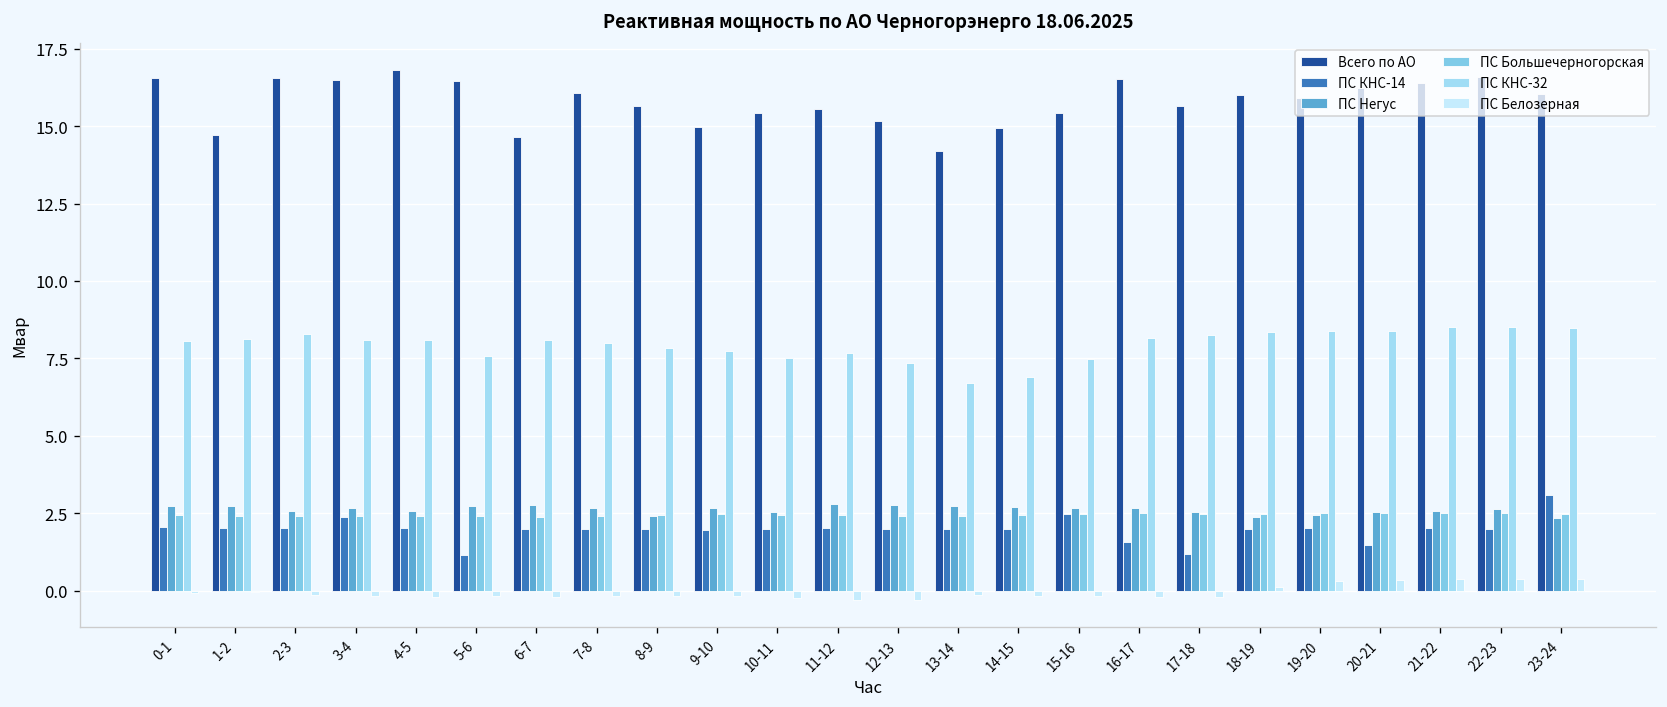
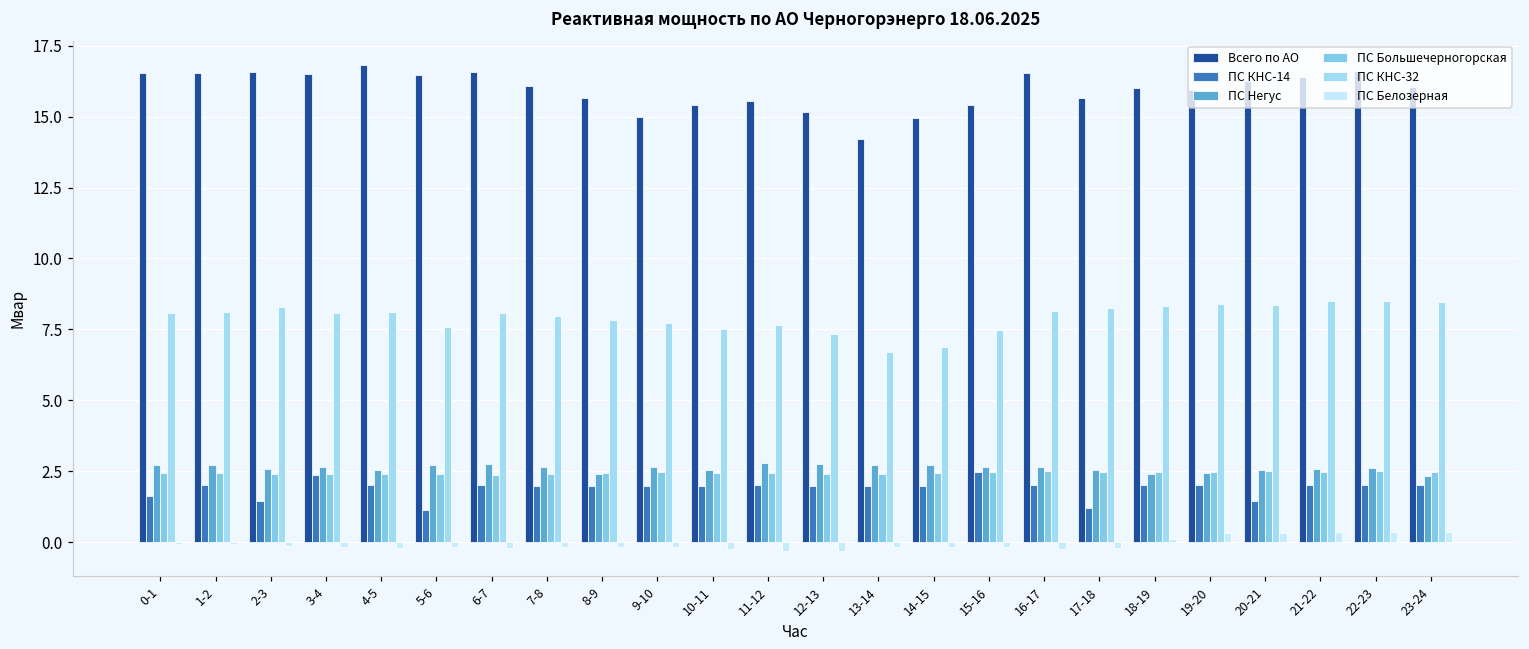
  {
    "Всего по АО": {
      "0-1": 16.5,
-     "1-2": 14.7,
+     "1-2": 16.5,
      "2-3": 16.6,
      "3-4": 16.5,
      "4-5": 16.8,
      "5-6": 16.5,
-     "6-7": 14.7,
+     "6-7": 16.6,
      "7-8": 16.1,
      "8-9": 15.6,
      "9-10": 15.0,
      "10-11": 15.4,
      "11-12": 15.6,
      "12-13": 15.2,
      "13-14": 14.2,
      "14-15": 14.9,
      "15-16": 15.4,
      "16-17": 16.5,
      "17-18": 15.7,
      "18-19": 16.0
    },
    "ПС КНС-14": {
-     "0-1": 2.0,
+     "0-1": 1.6,
      "1-2": 2.0,
-     "2-3": 2.0,
+     "2-3": 1.5,
      "3-4": 2.4,
      "4-5": 2.0,
      "5-6": 1.2,
      "6-7": 2.0,
      "7-8": 2.0,
      "8-9": 2.0,
      "9-10": 2.0,
      "10-11": 2.0,
      "11-12": 2.0,
      "12-13": 2.0,
      "13-14": 2.0,
      "14-15": 2.0,
      "15-16": 2.5,
-     "16-17": 1.6,
+     "16-17": 2.0,
      "17-18": 1.2,
      "18-19": 2.0,
      "19-20": 2.0,
      "20-21": 1.5,
      "21-22": 2.0,
      "22-23": 2.0,
-     "23-24": 3.1
+     "23-24": 2.0
    }
  }
